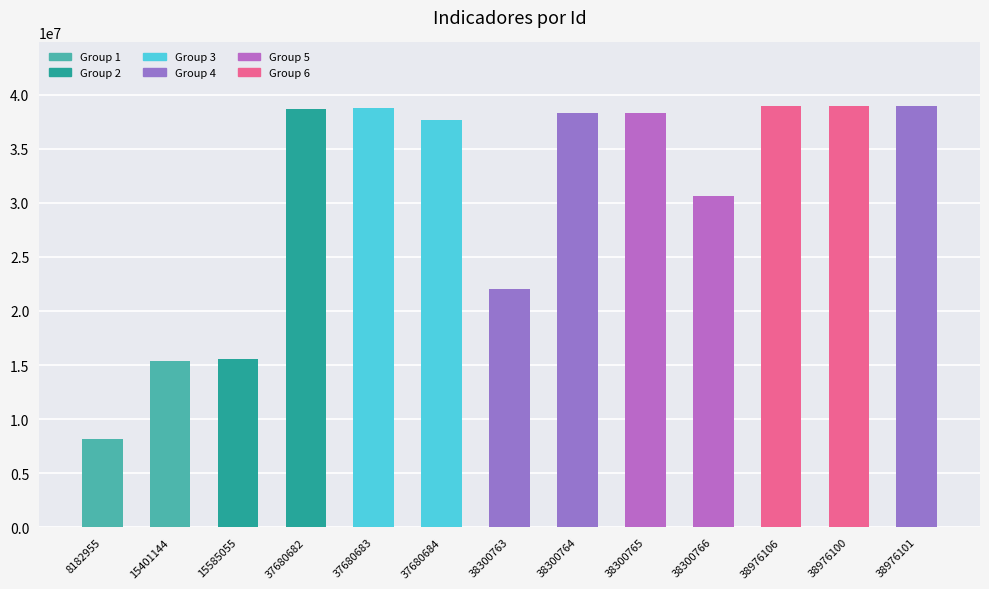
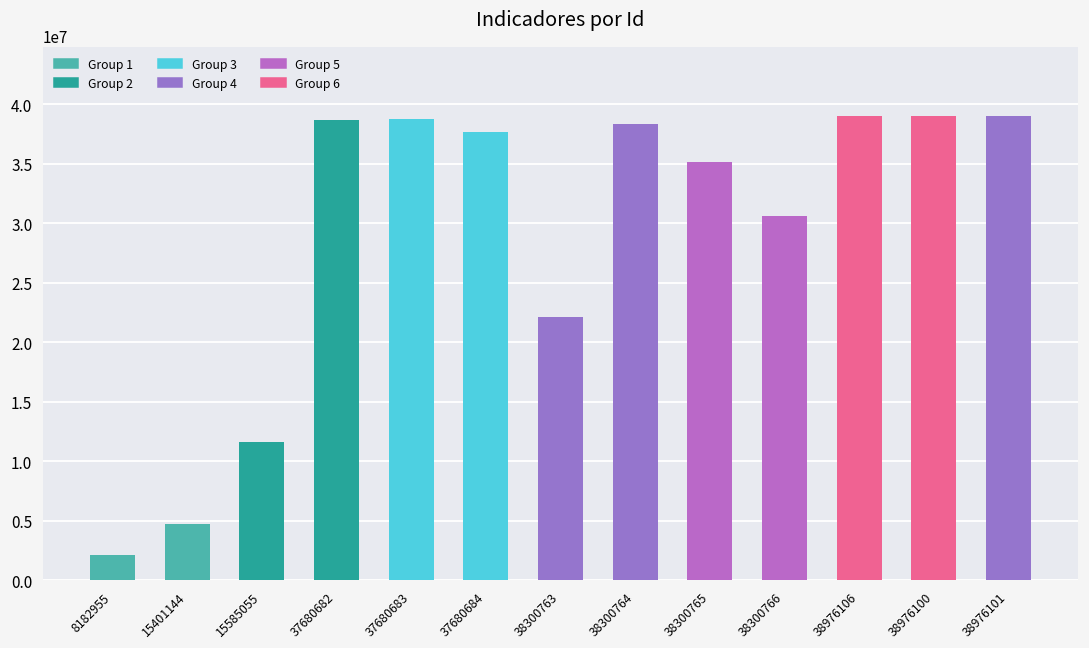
  {
-   "8182955": 8200000,
-   "15401144": 15400000,
-   "15585055": 15600000,
+   "8182955": 2100000,
+   "15401144": 4700000,
+   "15585055": 11600000,
    "37680682": 38700000,
    "37680683": 38800000,
    "37680684": 37700000,
    "38300763": 22100000,
    "38300764": 38300000,
-   "38300765": 38300000,
+   "38300765": 35200000,
    "38300766": 30600000,
    "38976106": 39000000,
    "38976100": 39000000,
    "38976101": 39000000
  }
